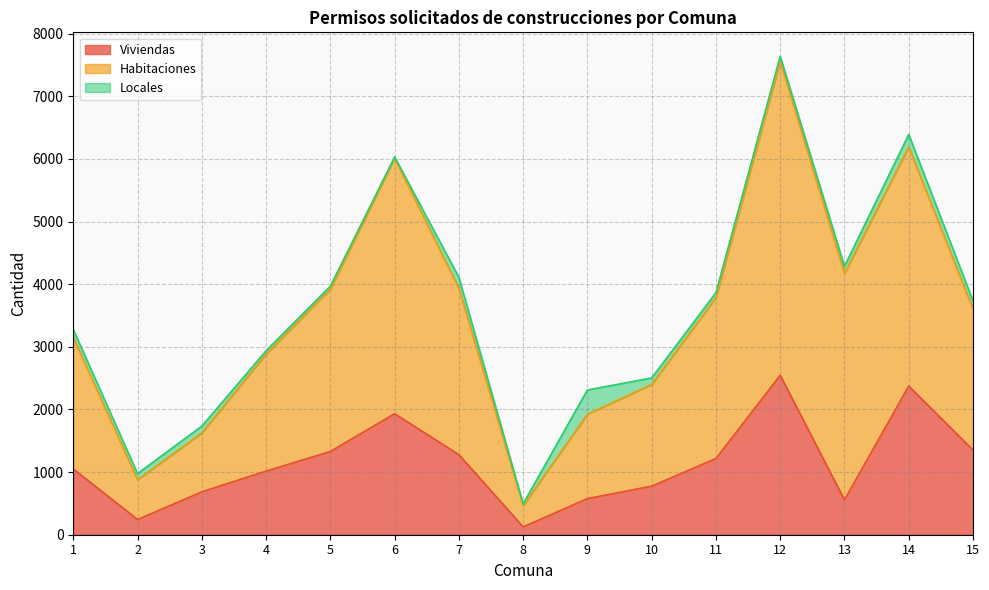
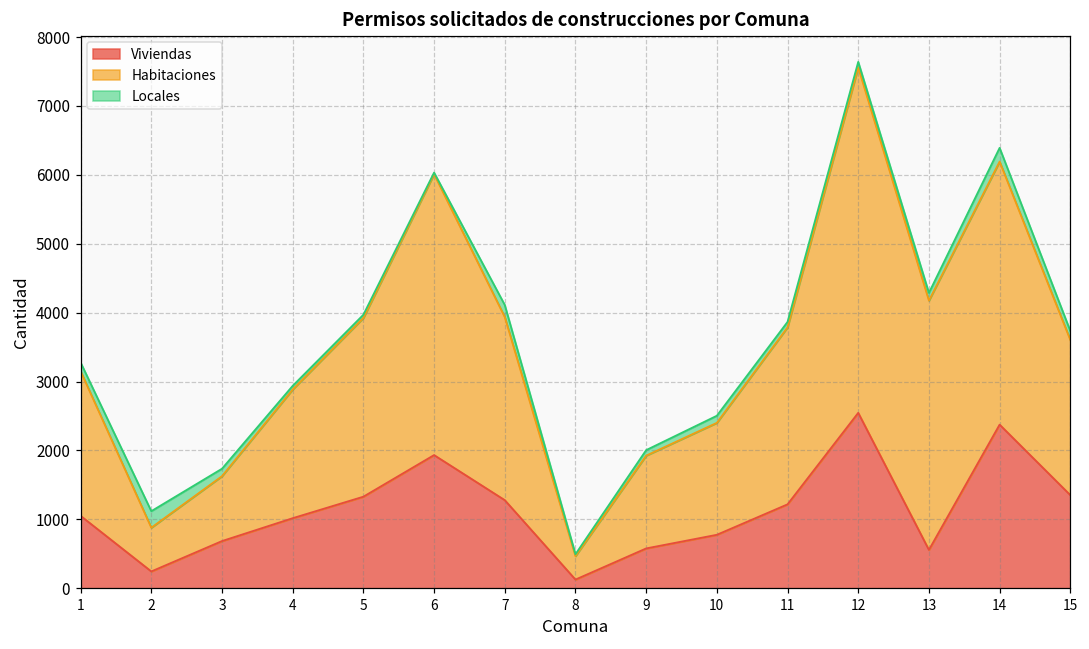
  {
    "Viviendas": {
      "1": 1100,
      "2": 200,
      "3": 700,
      "4": 1000,
      "5": 1300,
      "6": 1900,
      "7": 1300,
      "8": 100,
      "9": 600,
      "10": 800,
      "11": 1200,
      "12": 2500,
      "13": 600,
      "14": 2400,
      "15": 1400
    },
    "Habitaciones": {
      "1": 2100,
      "2": 600,
      "3": 900,
      "4": 1900,
      "5": 2600,
      "7": 2700,
      "9": 1300,
      "10": 1600,
      "11": 2600,
      "12": 5000,
      "13": 3600,
      "14": 3800,
      "15": 2300
    },
    "Locales": {
      "1": 100,
-     "2": 100,
+     "2": 200,
      "3": 100,
      "4": 100,
      "5": 0,
      "7": 200,
-     "9": 400,
+     "9": 100,
      "10": 100,
      "11": 100,
      "12": 100,
      "13": 100,
      "14": 200,
      "15": 100
    }
  }
